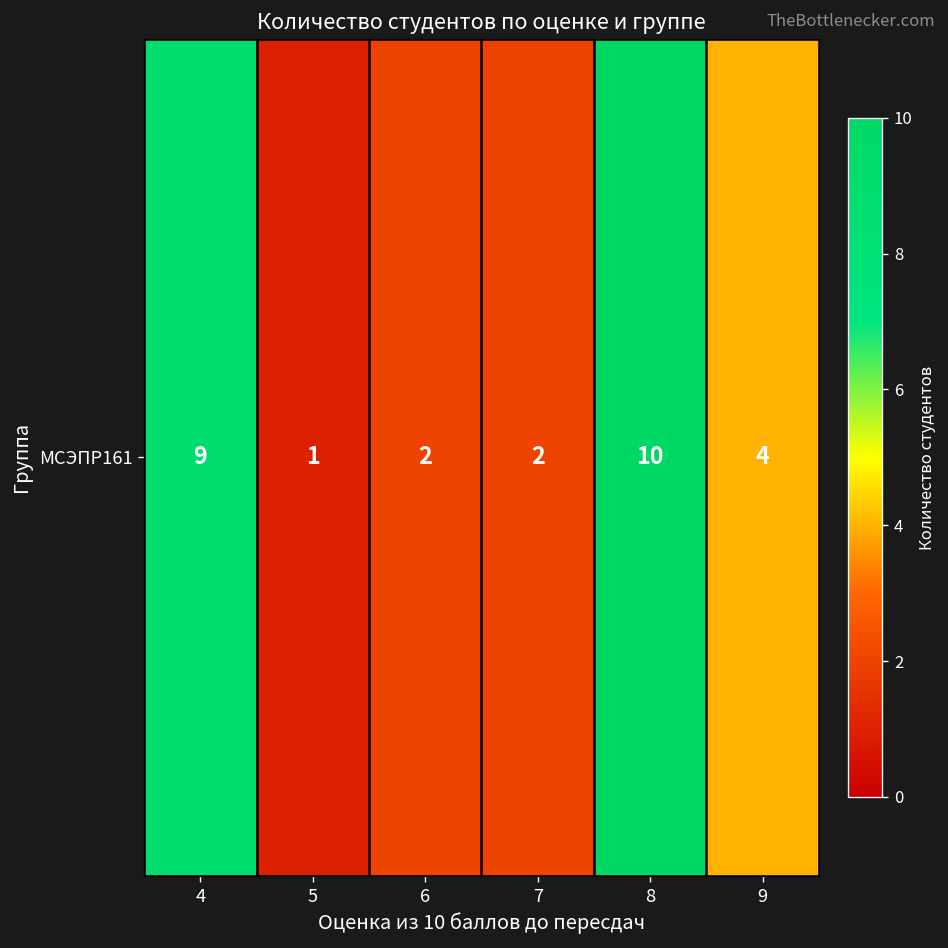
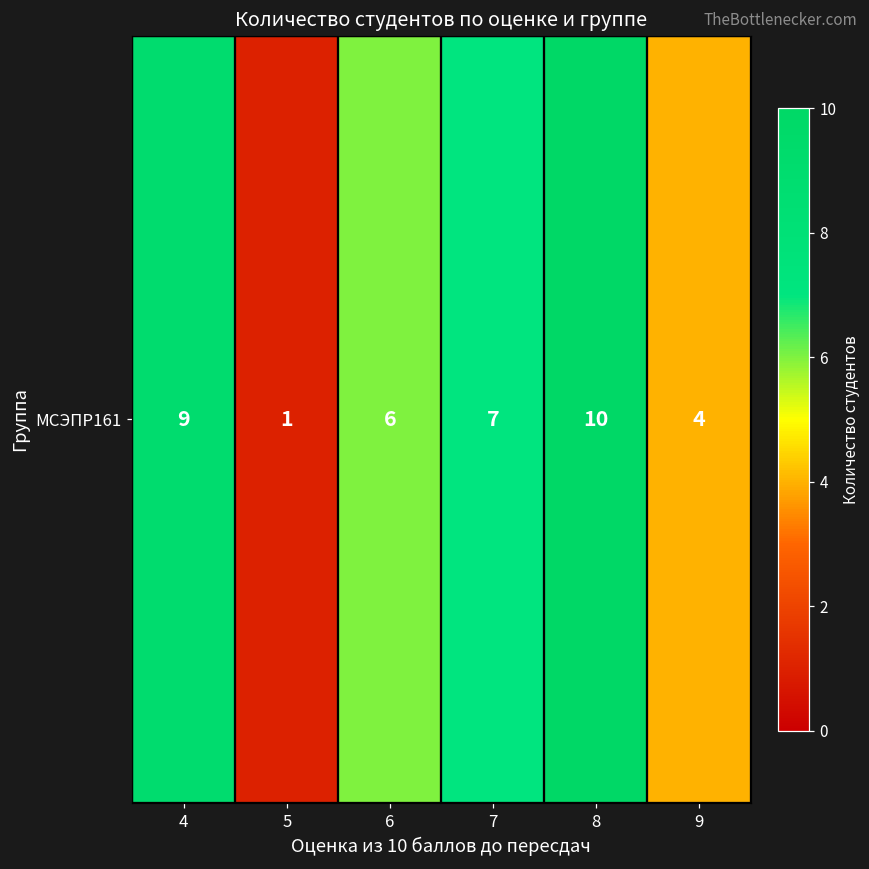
  {
    "МСЭПР161": {
      "4": 9,
      "5": 1,
-     "6": 2,
-     "7": 2,
+     "6": 6,
+     "7": 7,
      "8": 10,
      "9": 4
    }
  }
